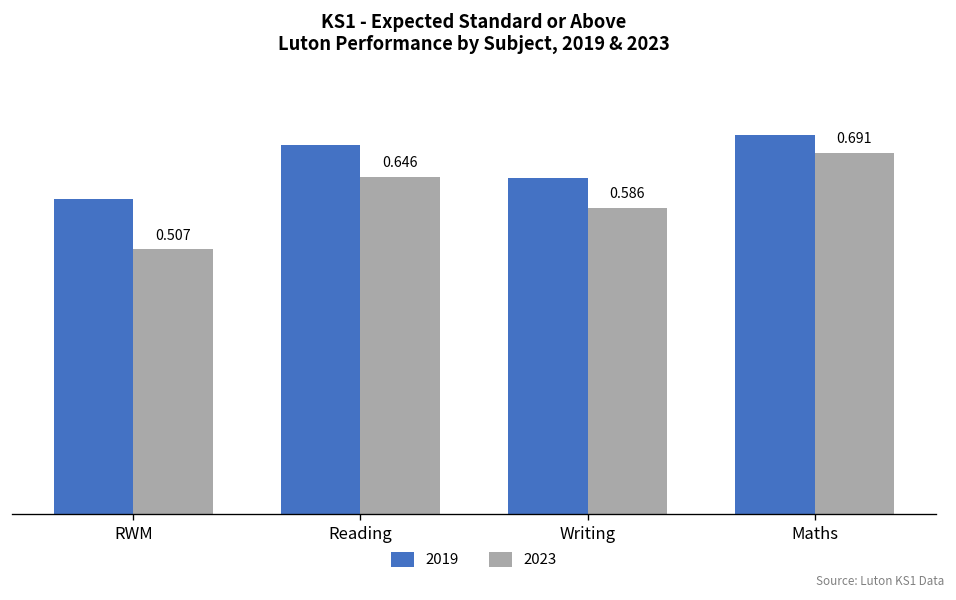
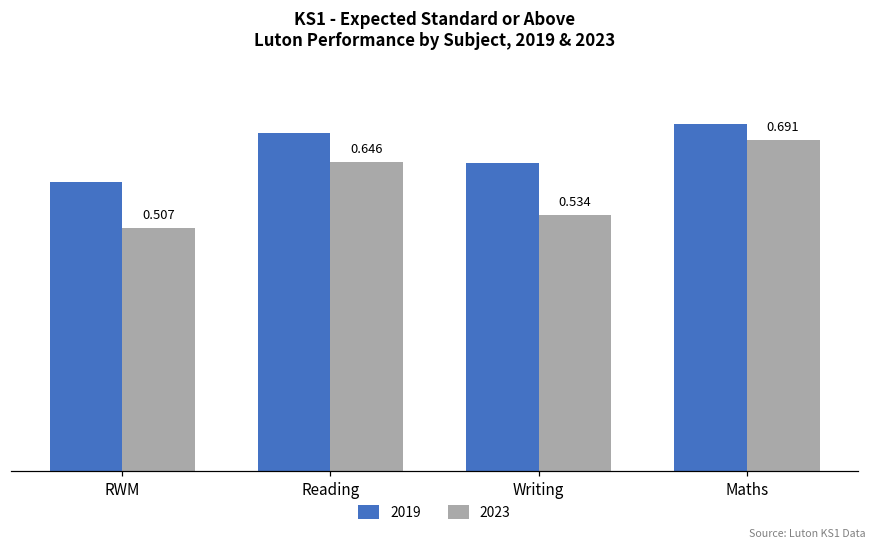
  {
    "2023": {
      "RWM": 0.507,
      "Reading": 0.646,
-     "Writing": 0.586,
+     "Writing": 0.534,
      "Maths": 0.691
    }
  }
